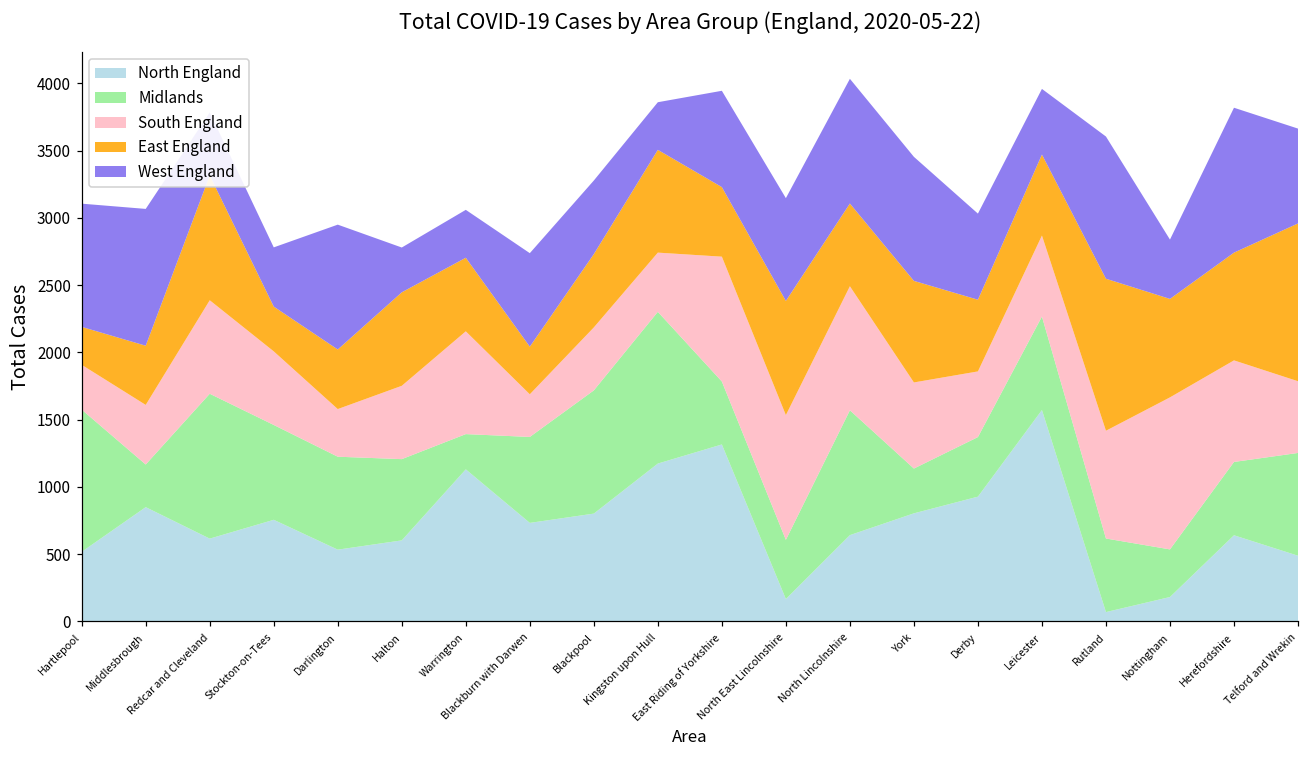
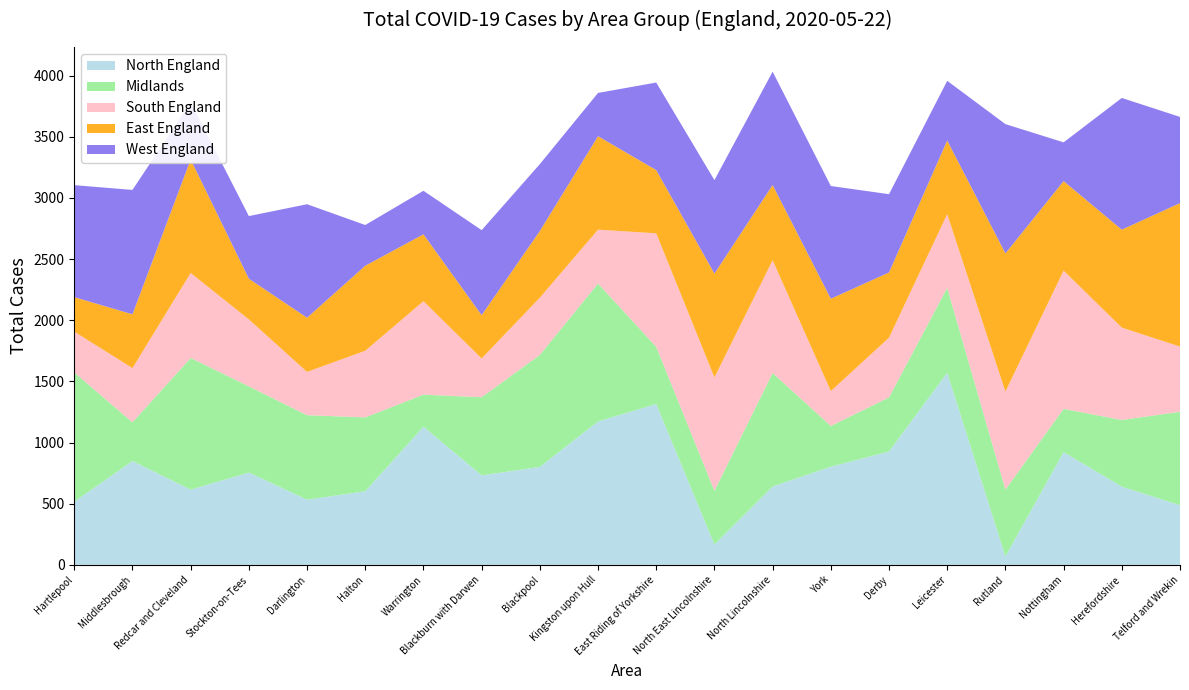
  {
    "North England": {
      "Hartlepool": 520,
      "Middlesbrough": 850,
      "Redcar and Cleveland": 620,
      "Stockton-on-Tees": 760,
      "Darlington": 530,
      "Halton": 600,
      "Warrington": 1130,
      "Blackburn with Darwen": 730,
      "Blackpool": 800,
      "Kingston upon Hull": 1170,
      "East Riding of Yorkshire": 1320,
      "North East Lincolnshire": 170,
      "North Lincolnshire": 640,
      "York": 800,
      "Derby": 930,
      "Leicester": 1570,
      "Rutland": 70,
-     "Nottingham": 180,
+     "Nottingham": 920,
      "Herefordshire": 640,
      "Telford and Wrekin": 490
    },
    "Midlands": {
      "Hartlepool": 1060,
      "Middlesbrough": 320,
      "Redcar and Cleveland": 1080,
      "Stockton-on-Tees": 710,
      "Darlington": 690,
      "Halton": 600,
      "Warrington": 260,
      "Blackburn with Darwen": 640,
      "Blackpool": 920,
      "Kingston upon Hull": 1130,
      "East Riding of Yorkshire": 470,
      "North East Lincolnshire": 440,
      "North Lincolnshire": 930,
      "York": 330,
      "Derby": 440,
      "Leicester": 700,
      "Rutland": 550,
      "Nottingham": 350,
      "Herefordshire": 550,
      "Telford and Wrekin": 760
    },
    "South England": {
      "Hartlepool": 330,
      "Middlesbrough": 440,
      "Redcar and Cleveland": 700,
      "Stockton-on-Tees": 550,
      "Darlington": 350,
      "Halton": 550,
      "Warrington": 760,
      "Blackburn with Darwen": 320,
      "Blackpool": 470,
      "Kingston upon Hull": 440,
      "East Riding of Yorkshire": 930,
      "North East Lincolnshire": 930,
      "North Lincolnshire": 920,
-     "York": 640,
+     "York": 290,
      "Derby": 490,
      "Leicester": 600,
      "Rutland": 800,
      "Nottingham": 1130,
      "Herefordshire": 760,
      "Telford and Wrekin": 530
    },
    "East England": {
      "Hartlepool": 280,
      "Middlesbrough": 440,
      "Stockton-on-Tees": 330,
      "Darlington": 440,
      "Halton": 700,
      "Warrington": 550,
      "Blackburn with Darwen": 350,
      "Blackpool": 550,
      "Kingston upon Hull": 760,
      "East Riding of Yorkshire": 520,
      "North East Lincolnshire": 850,
      "North Lincolnshire": 620,
      "York": 760,
      "Derby": 530,
      "Leicester": 600,
      "Rutland": 1130,
      "Nottingham": 730,
      "Herefordshire": 800,
      "Telford and Wrekin": 1170
    },
    "West England": {
      "Hartlepool": 920,
      "Middlesbrough": 1020,
-     "Stockton-on-Tees": 440,
+     "Stockton-on-Tees": 510,
      "Darlington": 930,
      "Halton": 330,
      "Warrington": 360,
      "Blackburn with Darwen": 700,
      "Blackpool": 550,
      "Kingston upon Hull": 350,
      "East Riding of Yorkshire": 720,
      "North East Lincolnshire": 760,
      "North Lincolnshire": 930,
      "York": 920,
      "Derby": 640,
      "Leicester": 490,
      "Rutland": 1060,
-     "Nottingham": 440,
+     "Nottingham": 320,
      "Herefordshire": 1080,
      "Telford and Wrekin": 710
    }
  }
